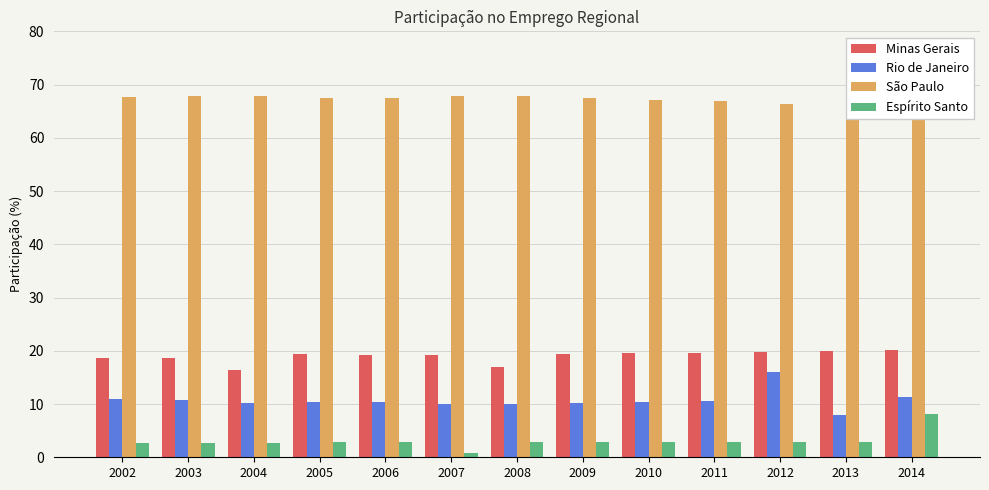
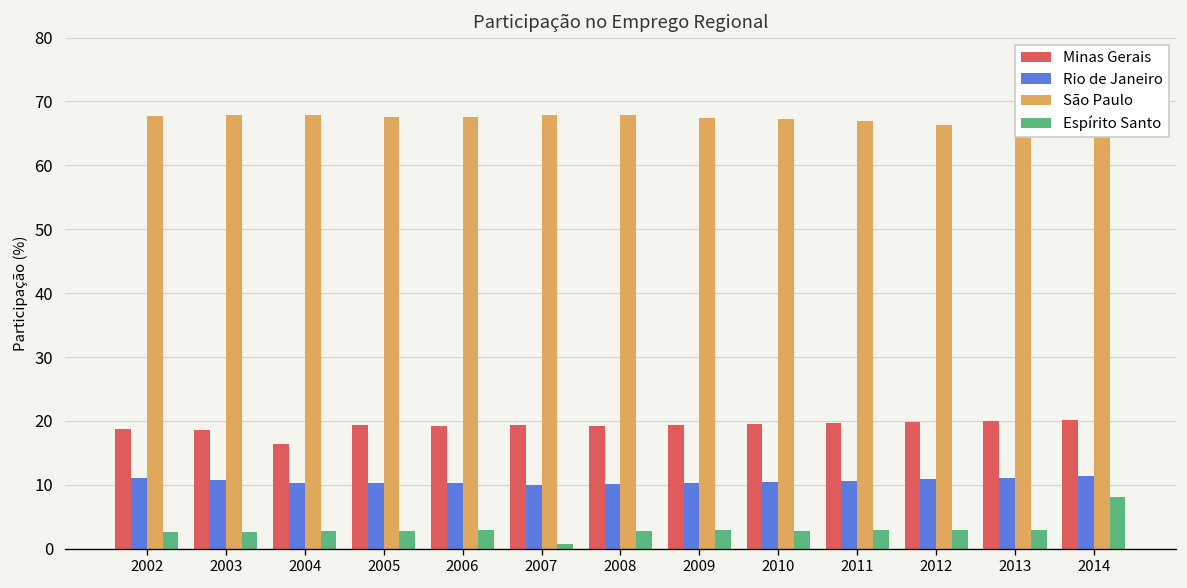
  {
    "Minas Gerais": {
      "2002": 19,
      "2003": 19,
      "2004": 16,
      "2005": 19,
      "2006": 19,
      "2007": 19,
-     "2008": 17,
+     "2008": 19,
      "2009": 19,
      "2010": 20,
      "2011": 20,
      "2012": 20,
      "2013": 20,
      "2014": 20
    },
    "Rio de Janeiro": {
      "2002": 11,
      "2003": 11,
      "2004": 10,
      "2005": 10,
      "2006": 10,
      "2007": 10,
      "2008": 10,
      "2009": 10,
      "2010": 10,
      "2011": 11,
-     "2012": 16,
-     "2013": 8,
+     "2012": 11,
+     "2013": 11,
      "2014": 11
    },
    "São Paulo": {
      "2002": 68,
      "2003": 68,
      "2004": 68,
      "2005": 68,
      "2006": 68,
      "2007": 68,
      "2008": 68,
      "2009": 67,
      "2010": 67,
      "2011": 67,
      "2012": 66
    },
    "Espírito Santo": {
      "2002": 3,
      "2003": 3,
      "2004": 3,
      "2005": 3,
      "2006": 3,
      "2007": 1,
      "2008": 3,
      "2009": 3,
      "2010": 3,
      "2011": 3,
      "2012": 3,
      "2013": 3,
      "2014": 8
    }
  }
